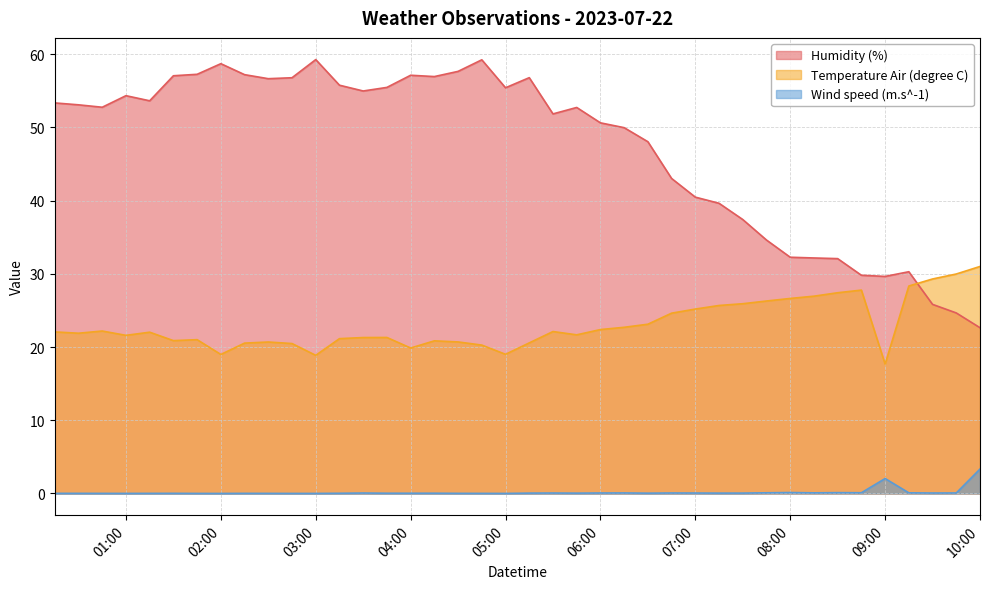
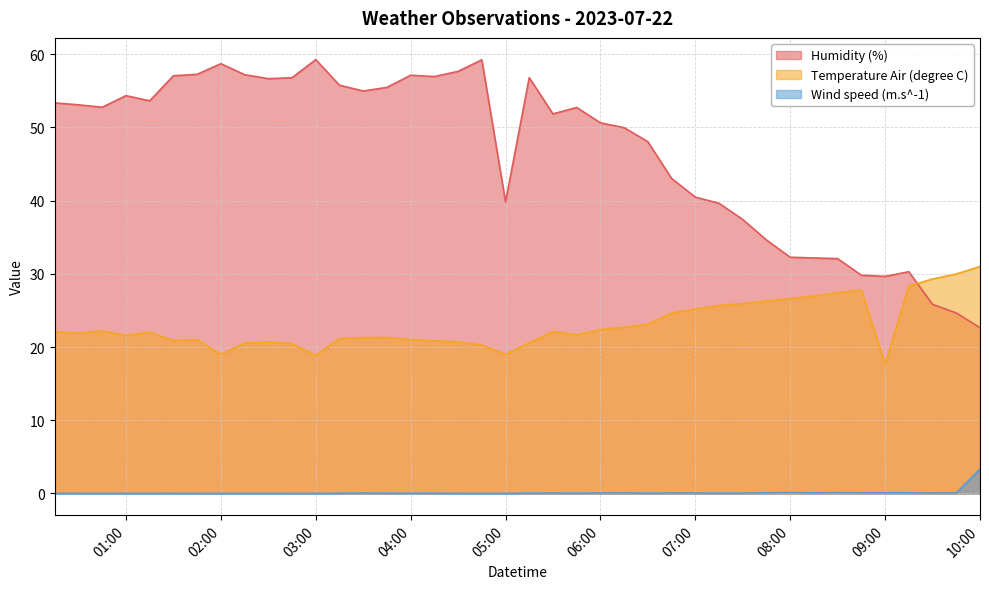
  {
    "Humidity (%)": {
      "01:00": 54,
      "02:00": 59,
      "03:00": 59,
      "04:00": 57,
-     "05:00": 55,
+     "05:00": 40,
      "06:00": 51,
      "07:00": 40,
      "08:00": 32,
      "09:00": 30,
      "10:00": 23
    },
    "Temperature Air (degree C)": {
      "01:00": 22,
      "02:00": 19,
      "03:00": 19,
-     "04:00": 20,
+     "04:00": 21,
      "05:00": 19,
      "06:00": 22,
      "07:00": 25,
      "08:00": 27,
      "09:00": 18,
      "10:00": 31
    },
    "Wind speed (m.s^-1)": {
      "01:00": 0,
      "02:00": 0,
      "03:00": 0,
      "04:00": 0,
      "05:00": 0,
      "06:00": 0,
      "07:00": 0,
      "08:00": 0,
-     "09:00": 2,
+     "09:00": 0,
      "10:00": 3
    }
  }
